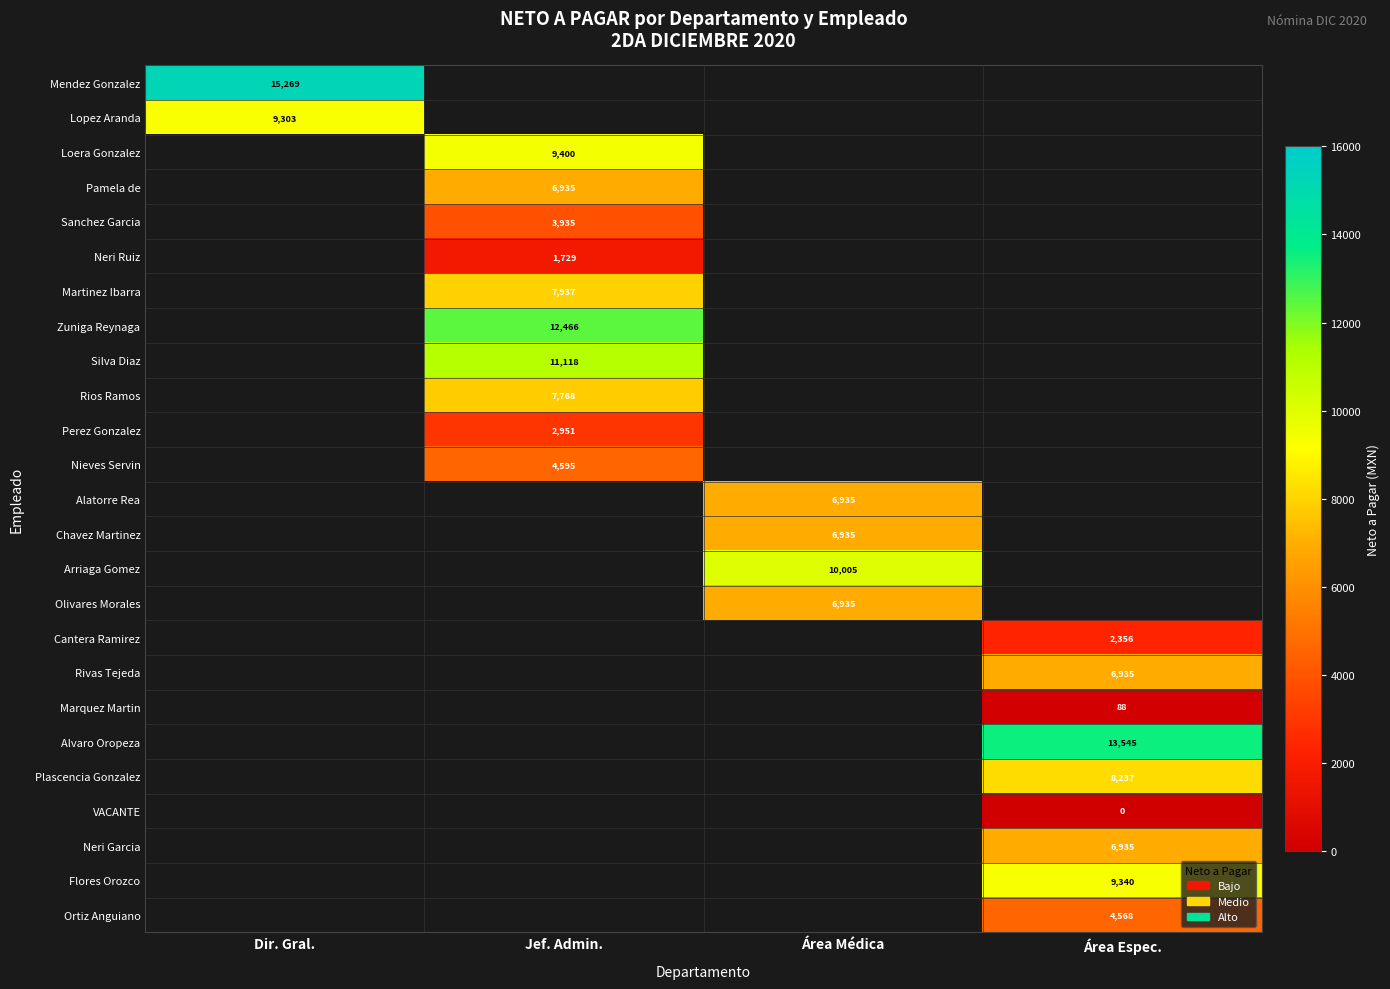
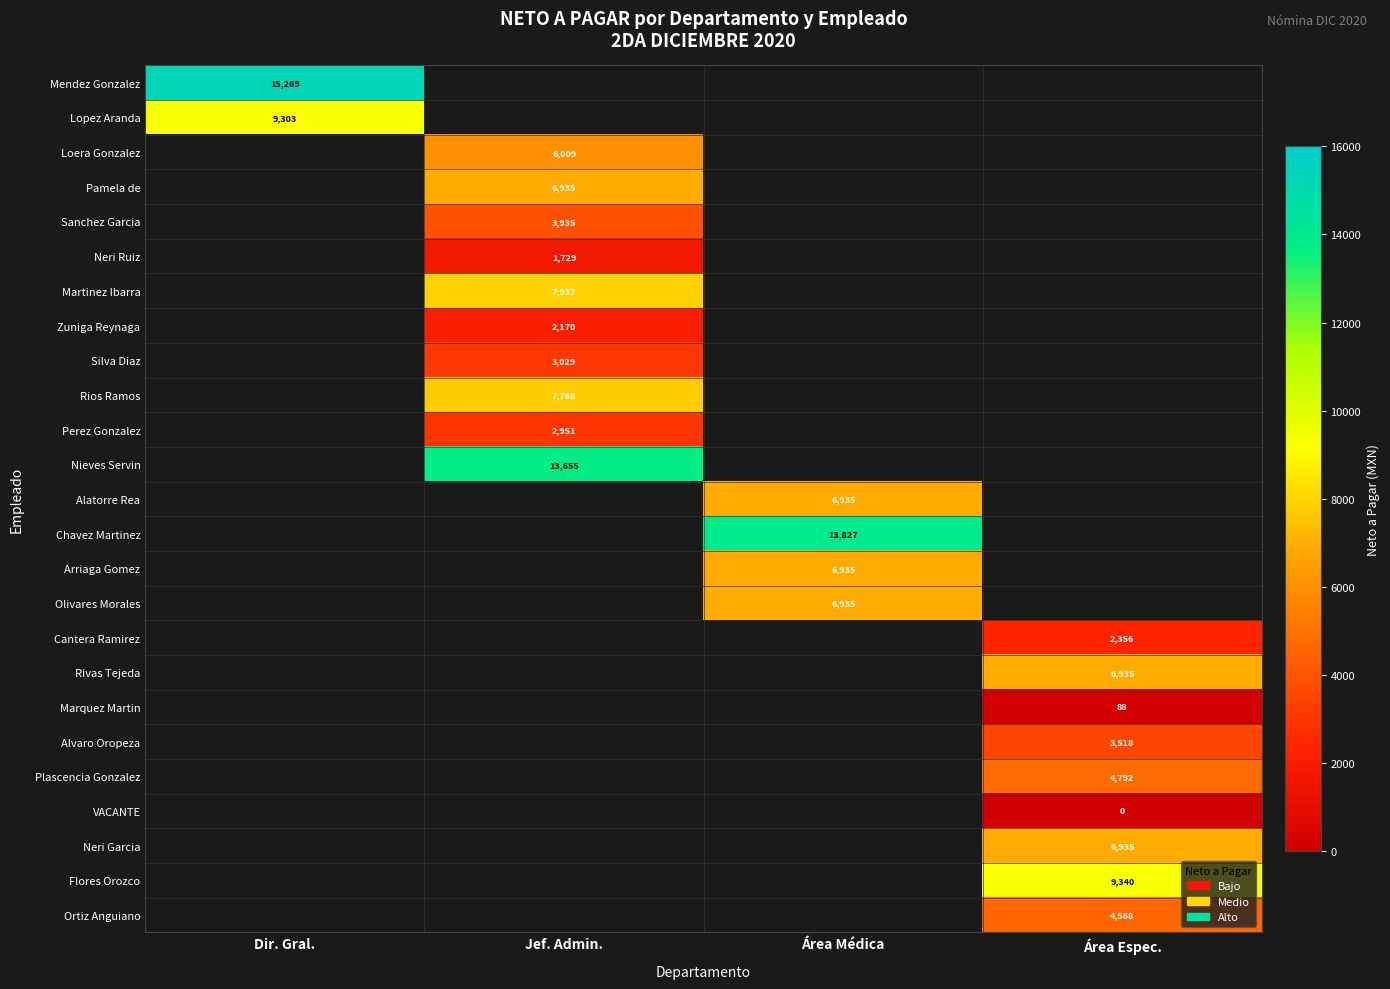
  {
    "Mendez Gonzalez": {
      "Dir. Gral.": "15,269"
    },
    "Lopez Aranda": {
      "Dir. Gral.": "9,303"
    },
    "Loera Gonzalez": {
-     "Jef. Admin.": "9,400"
+     "Jef. Admin.": "6,009"
    },
    "Pamela de": {
      "Jef. Admin.": "6,935"
    },
    "Sanchez Garcia": {
      "Jef. Admin.": "3,935"
    },
    "Neri Ruiz": {
      "Jef. Admin.": "1,729"
    },
    "Martinez Ibarra": {
      "Jef. Admin.": "7,937"
    },
    "Zuniga Reynaga": {
-     "Jef. Admin.": "12,466"
+     "Jef. Admin.": "2,170"
    },
    "Silva Diaz": {
-     "Jef. Admin.": "11,118"
+     "Jef. Admin.": "3,029"
    },
    "Rios Ramos": {
      "Jef. Admin.": "7,768"
    },
    "Perez Gonzalez": {
      "Jef. Admin.": "2,951"
    },
    "Nieves Servin": {
-     "Jef. Admin.": "4,595"
+     "Jef. Admin.": "13,655"
    },
    "Alatorre Rea": {
      "Área Médica": "6,935"
    },
    "Chavez Martinez": {
-     "Área Médica": "6,935"
+     "Área Médica": "13,827"
    },
    "Arriaga Gomez": {
-     "Área Médica": "10,005"
+     "Área Médica": "6,935"
    },
    "Olivares Morales": {
      "Área Médica": "6,935"
    },
    "Cantera Ramirez": {
      "Área Espec.": "2,356"
    },
    "Rivas Tejeda": {
      "Área Espec.": "6,935"
    },
    "Marquez Martin": {
      "Área Espec.": "88"
    },
    "Alvaro Oropeza": {
-     "Área Espec.": "13,545"
+     "Área Espec.": "3,518"
    },
    "Plascencia Gonzalez": {
-     "Área Espec.": "8,237"
+     "Área Espec.": "4,792"
    },
    "VACANTE": {
      "Área Espec.": "0"
    },
    "Neri Garcia": {
      "Área Espec.": "6,935"
    },
    "Flores Orozco": {
      "Área Espec.": "9,340"
    },
    "Ortiz Anguiano": {
      "Área Espec.": "4,568"
    }
  }
